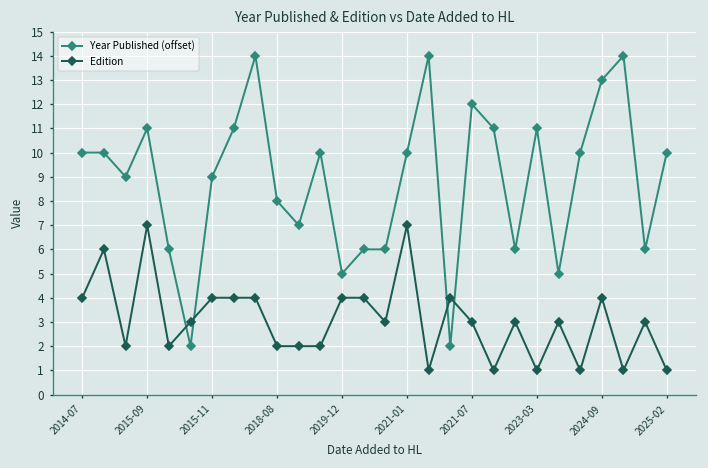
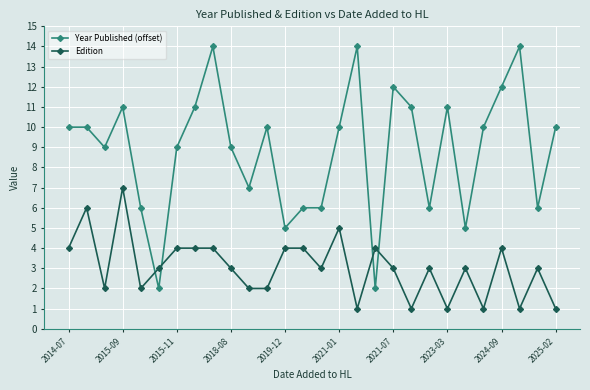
  {
    "Year Published (offset)": {
      "2015-09": 11.0,
-     "2018-08": 8.0,
+     "2018-08": 9.0,
      "2019-12": 5.0,
      "2021-01": 10.0,
      "2023-03": 11.0,
-     "2024-09": 13.0,
+     "2024-09": 12.0,
      "2025-02": 10.0
    },
    "Edition": {
      "2015-09": 7,
-     "2018-08": 2,
+     "2018-08": 3,
      "2019-12": 4,
-     "2021-01": 7,
+     "2021-01": 5,
      "2023-03": 1,
      "2024-09": 4,
      "2025-02": 1
    }
  }
